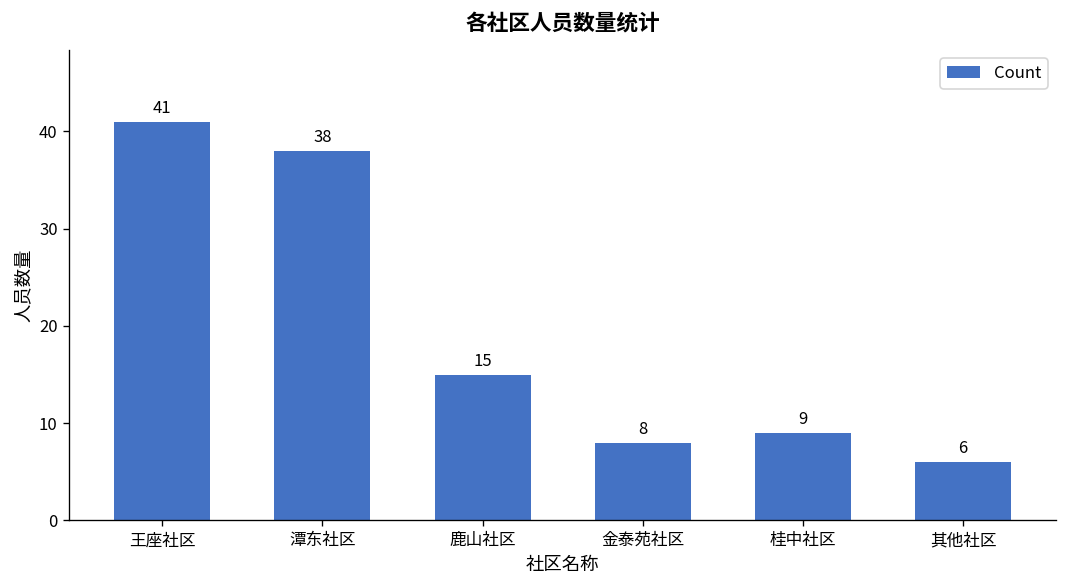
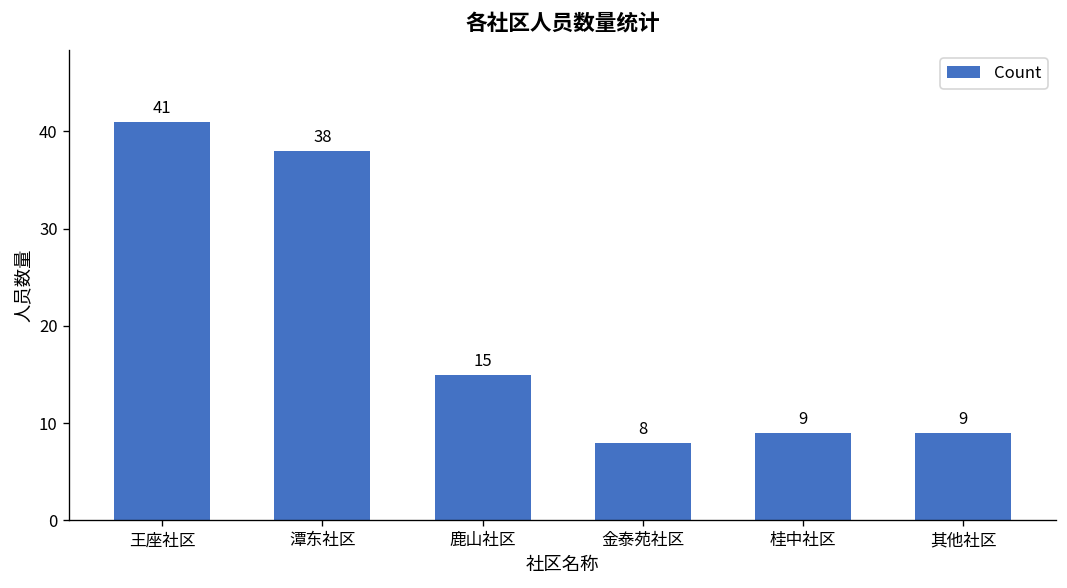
  {
    "王座社区": 41,
    "潭东社区": 38,
    "鹿山社区": 15,
    "金泰苑社区": 8,
    "桂中社区": 9,
-   "其他社区": 6
+   "其他社区": 9
  }
